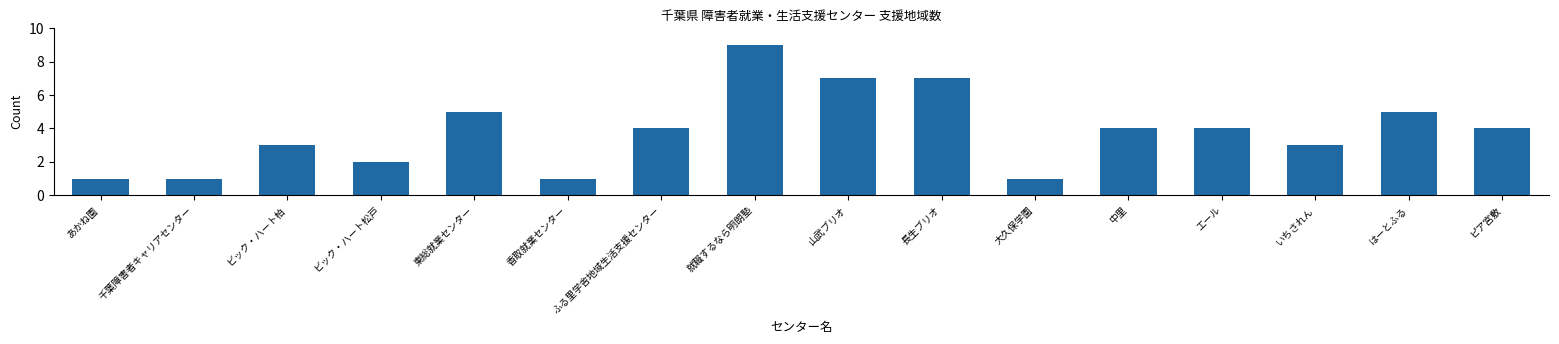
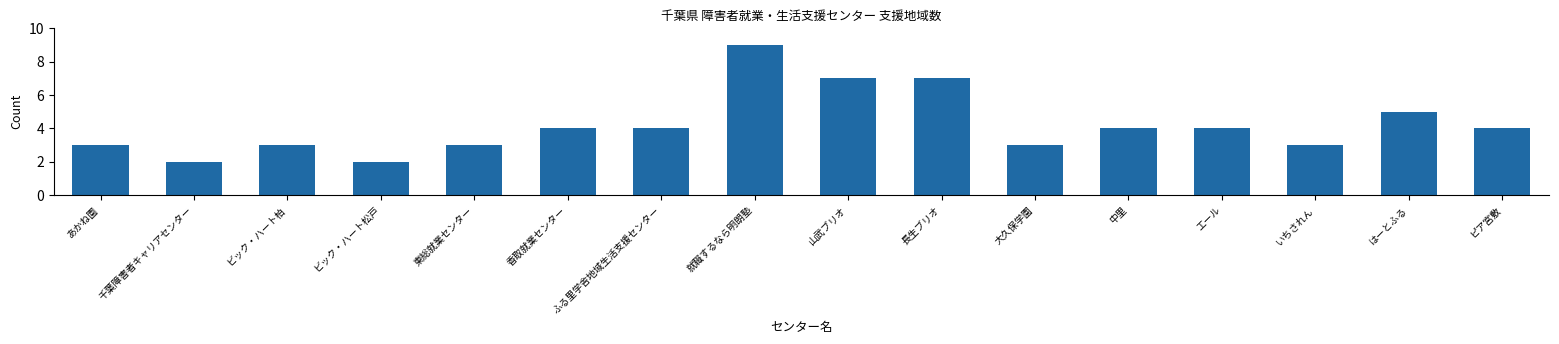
  {
-   "あかね園": 1,
-   "千葉障害者キャリアセンター": 1,
+   "あかね園": 3,
+   "千葉障害者キャリアセンター": 2,
    "ビック・ハート柏": 3,
    "ビック・ハート松戸": 2,
-   "東総就業センター": 5,
-   "香取就業センター": 1,
+   "東総就業センター": 3,
+   "香取就業センター": 4,
    "ふる里学舎地域生活支援センター": 4,
    "就職するなら明朗塾": 9,
    "山武ブリオ": 7,
    "長生ブリオ": 7,
-   "大久保学園": 1,
+   "大久保学園": 3,
    "中里": 4,
    "エール": 4,
    "いちされん": 3,
    "はーとふる": 5,
    "ピア宮敷": 4
  }
